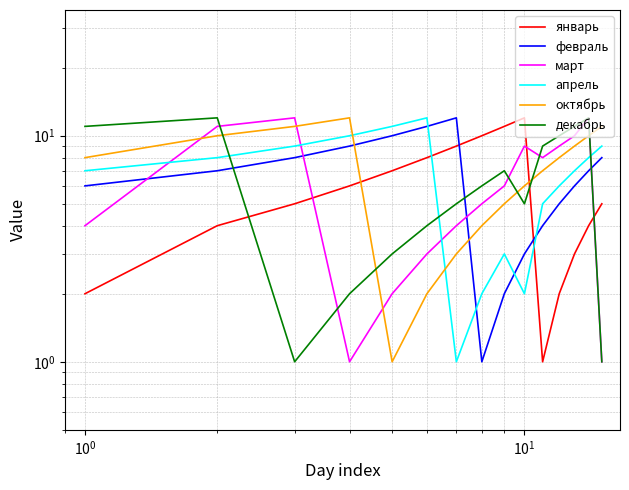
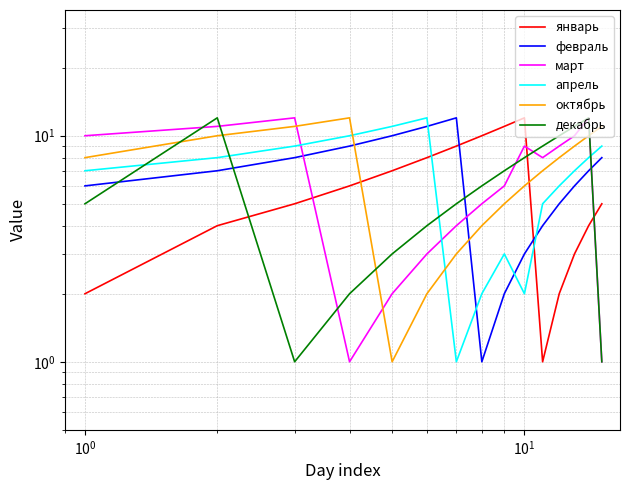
  {
    "январь": {
      "10^0": 2
    },
    "февраль": {
      "10^0": 6,
      "10^1": 3
    },
    "март": {
-     "10^0": 4,
+     "10^0": 10,
      "10^1": 9
    },
    "апрель": {
      "10^0": 7,
      "10^1": 2
    },
    "октябрь": {
      "10^0": 8,
      "10^1": 6
    },
    "декабрь": {
-     "10^0": 11,
-     "10^1": 5
+     "10^0": 5,
+     "10^1": 8
    }
  }
